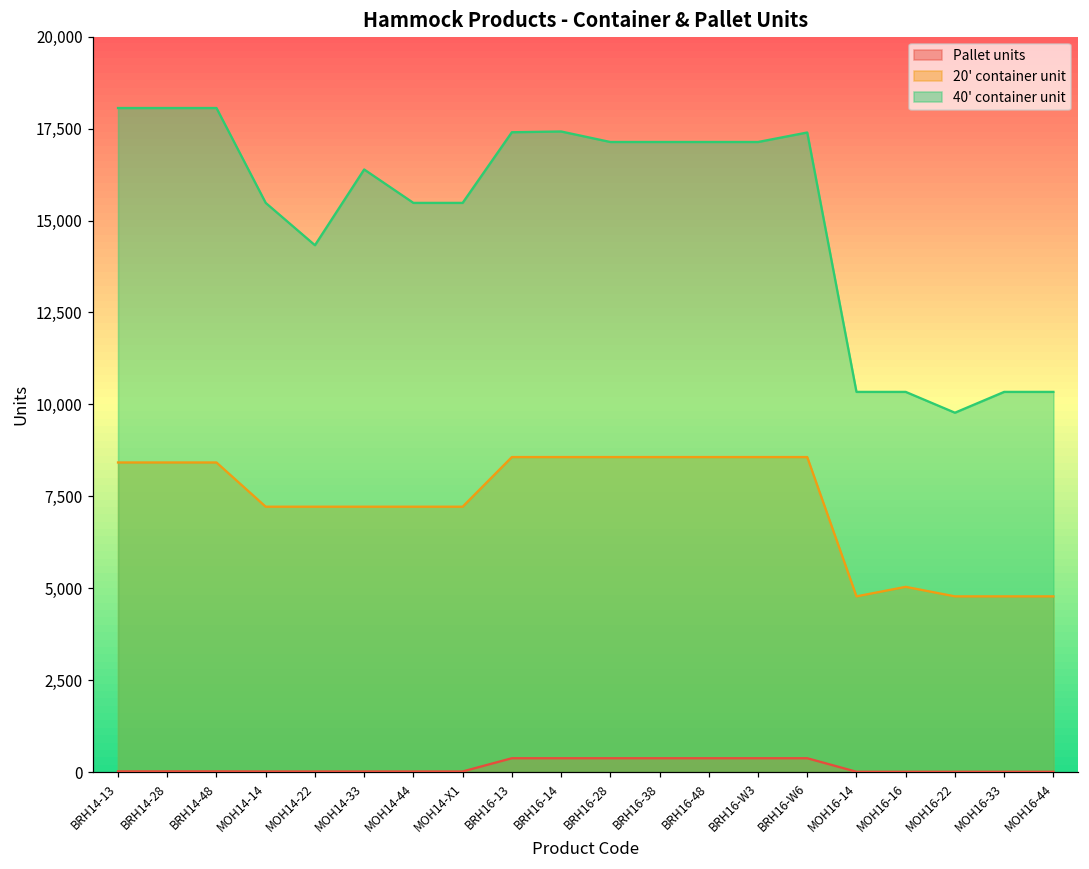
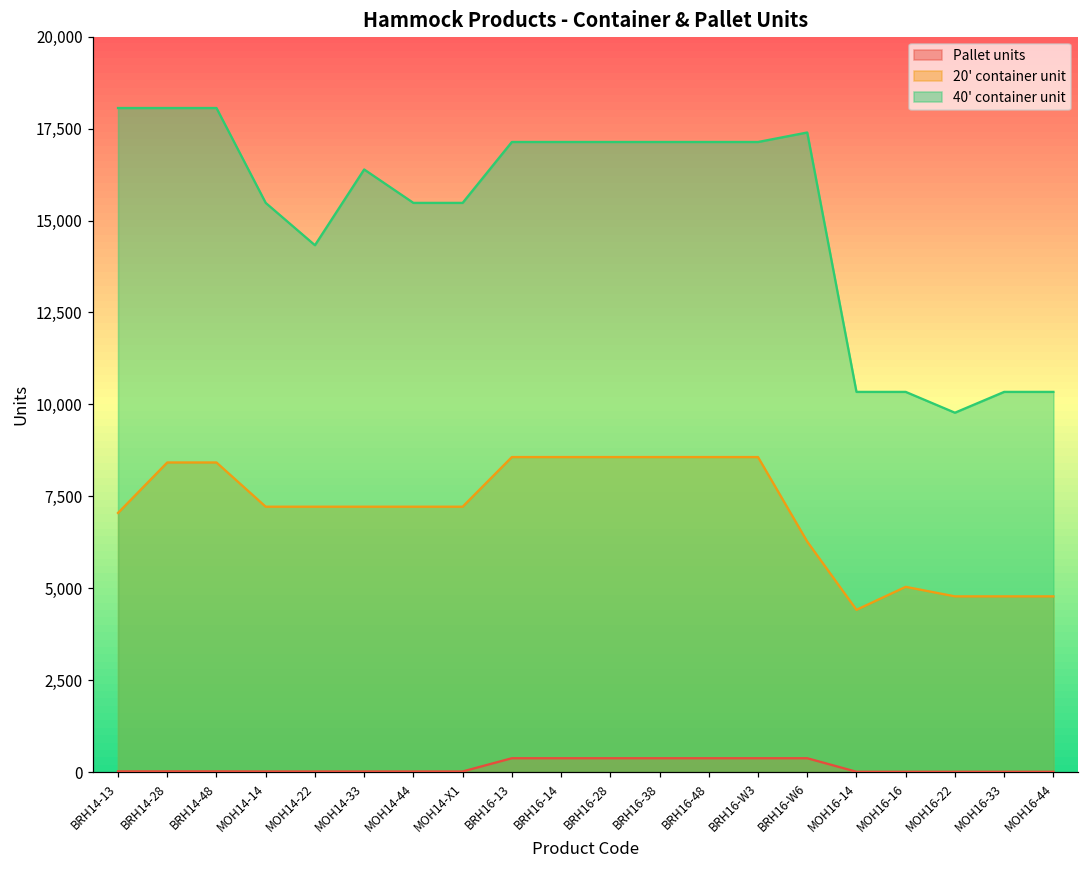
  {
    "Pallet units": {
      "BRH14-13": "0",
      "BRH14-28": "0",
      "BRH14-48": "0",
      "MOH14-14": "0",
      "MOH14-22": "0",
      "MOH14-33": "0",
      "MOH14-44": "0",
      "MOH14-X1": "0",
      "BRH16-13": "400",
      "BRH16-14": "400",
      "BRH16-28": "400",
      "BRH16-38": "400",
      "BRH16-48": "400",
      "BRH16-W3": "400",
      "BRH16-W6": "400",
      "MOH16-14": "0",
      "MOH16-16": "0",
      "MOH16-22": "0",
      "MOH16-33": "0",
      "MOH16-44": "0"
    },
    "20' container unit": {
-     "BRH14-13": "8,400",
+     "BRH14-13": "7,000",
      "BRH14-28": "8,400",
      "BRH14-48": "8,400",
      "MOH14-14": "7,200",
      "MOH14-22": "7,200",
      "MOH14-33": "7,200",
      "MOH14-44": "7,200",
      "MOH14-X1": "7,200",
      "BRH16-13": "8,600",
      "BRH16-14": "8,600",
      "BRH16-28": "8,600",
      "BRH16-38": "8,600",
      "BRH16-48": "8,600",
      "BRH16-W3": "8,600",
-     "BRH16-W6": "8,600",
-     "MOH16-14": "4,800",
+     "BRH16-W6": "6,300",
+     "MOH16-14": "4,400",
      "MOH16-16": "5,000",
      "MOH16-22": "4,800",
      "MOH16-33": "4,800",
      "MOH16-44": "4,800"
    },
    "40' container unit": {
      "BRH14-13": "18,100",
      "BRH14-28": "18,100",
      "BRH14-48": "18,100",
      "MOH14-14": "15,500",
      "MOH14-22": "14,300",
      "MOH14-33": "16,400",
      "MOH14-44": "15,500",
      "MOH14-X1": "15,500",
-     "BRH16-13": "17,400",
-     "BRH16-14": "17,400",
+     "BRH16-13": "17,100",
+     "BRH16-14": "17,100",
      "BRH16-28": "17,100",
      "BRH16-38": "17,100",
      "BRH16-48": "17,100",
      "BRH16-W3": "17,100",
      "BRH16-W6": "17,400",
      "MOH16-14": "10,300",
      "MOH16-16": "10,300",
      "MOH16-22": "9,800",
      "MOH16-33": "10,300",
      "MOH16-44": "10,300"
    }
  }
